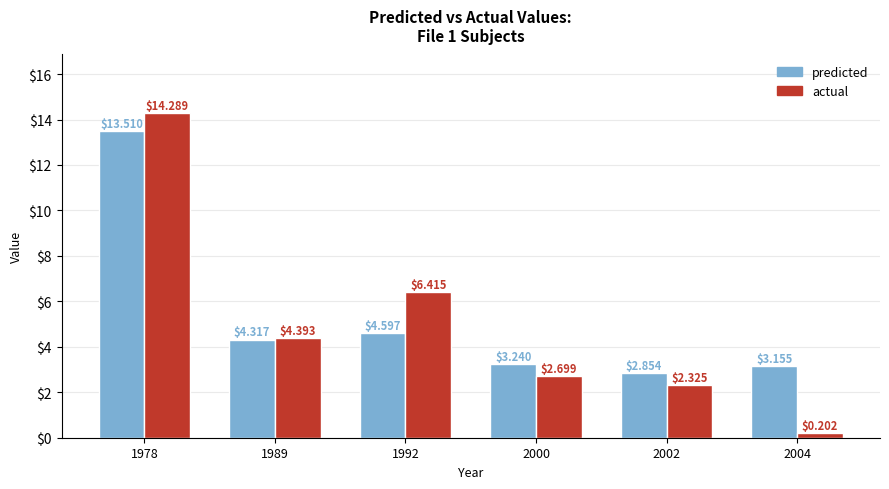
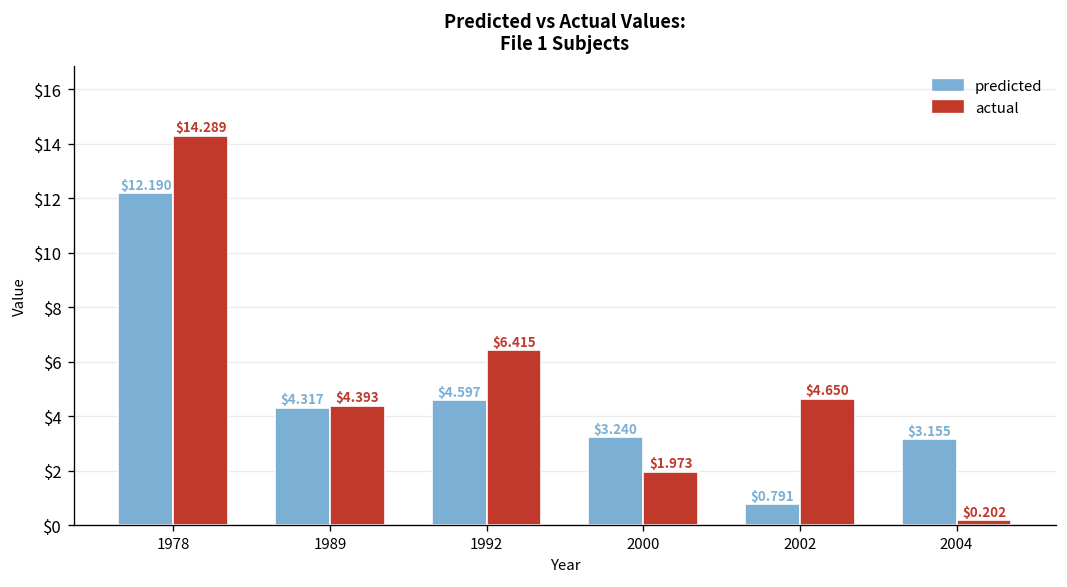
  {
    "predicted": {
-     "1978": "$13.510",
+     "1978": "$12.190",
      "1989": "$4.317",
      "1992": "$4.597",
      "2000": "$3.240",
-     "2002": "$2.854",
+     "2002": "$0.791",
      "2004": "$3.155"
    },
    "actual": {
      "1978": "$14.289",
      "1989": "$4.393",
      "1992": "$6.415",
-     "2000": "$2.699",
-     "2002": "$2.325",
+     "2000": "$1.973",
+     "2002": "$4.650",
      "2004": "$0.202"
    }
  }
